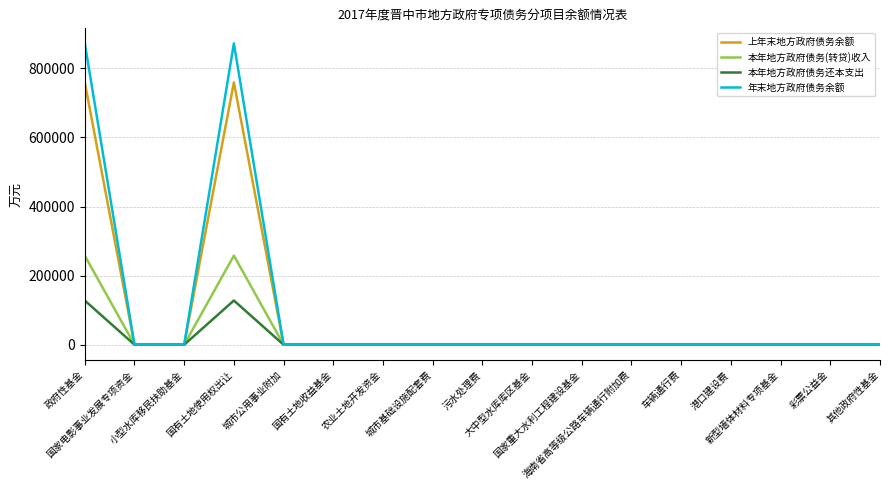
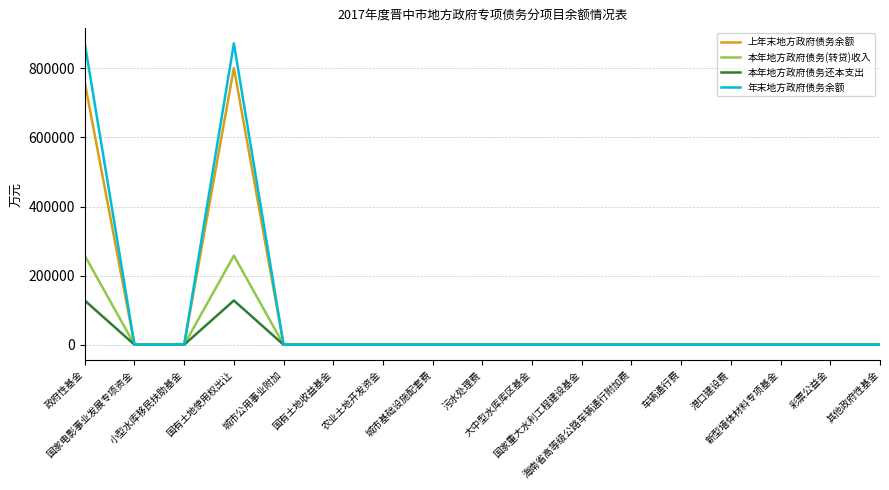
  {
    "上年末地方政府债务余额": {
      "政府性基金": 760000,
-     "国有土地使用权出让": 760000
+     "国有土地使用权出让": 800000
    },
    "本年地方政府债务(转贷)收入": {
      "政府性基金": 260000,
      "国有土地使用权出让": 260000
    },
    "本年地方政府债务还本支出": {
      "政府性基金": 130000,
      "国有土地使用权出让": 130000
    },
    "年末地方政府债务余额": {
      "政府性基金": 870000,
      "国有土地使用权出让": 870000
    }
  }
